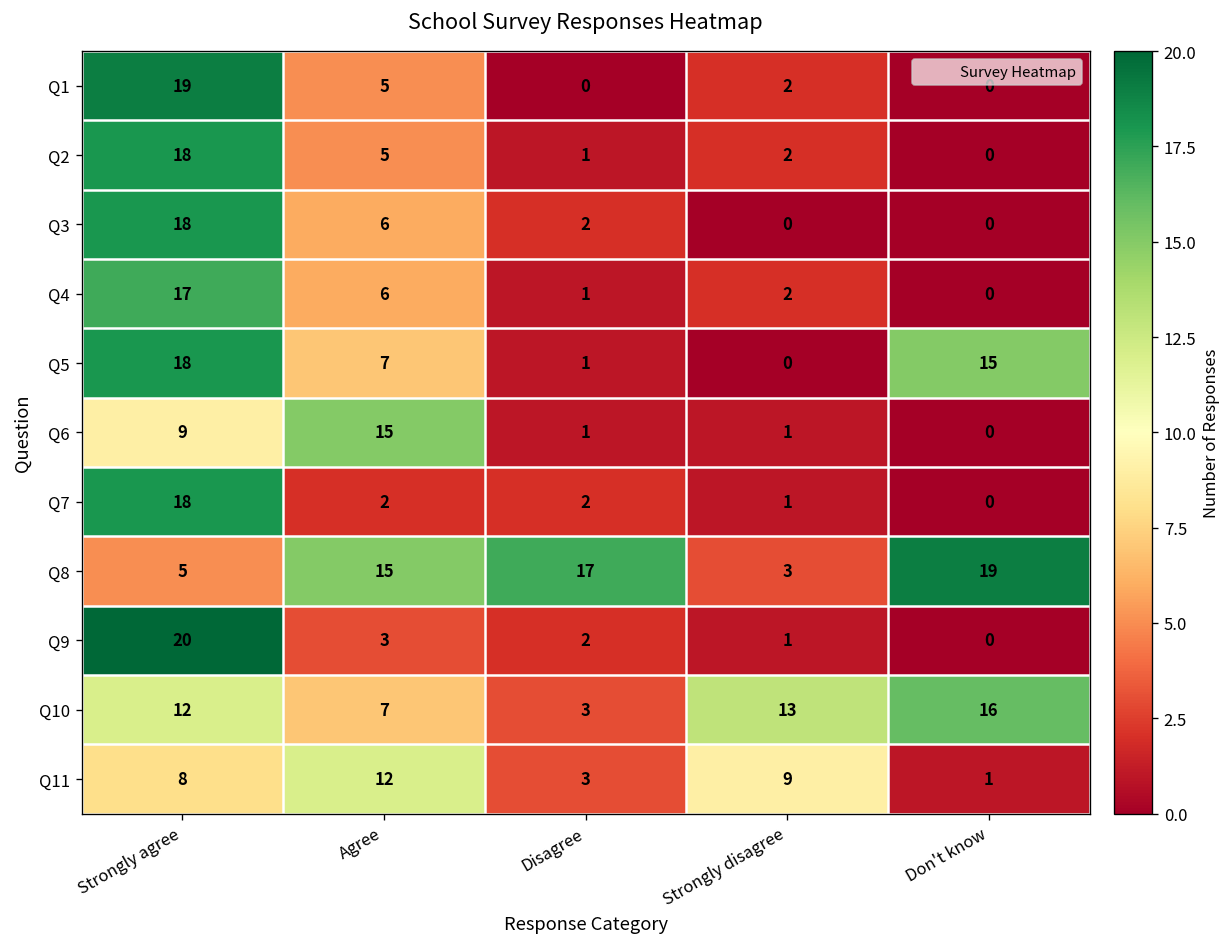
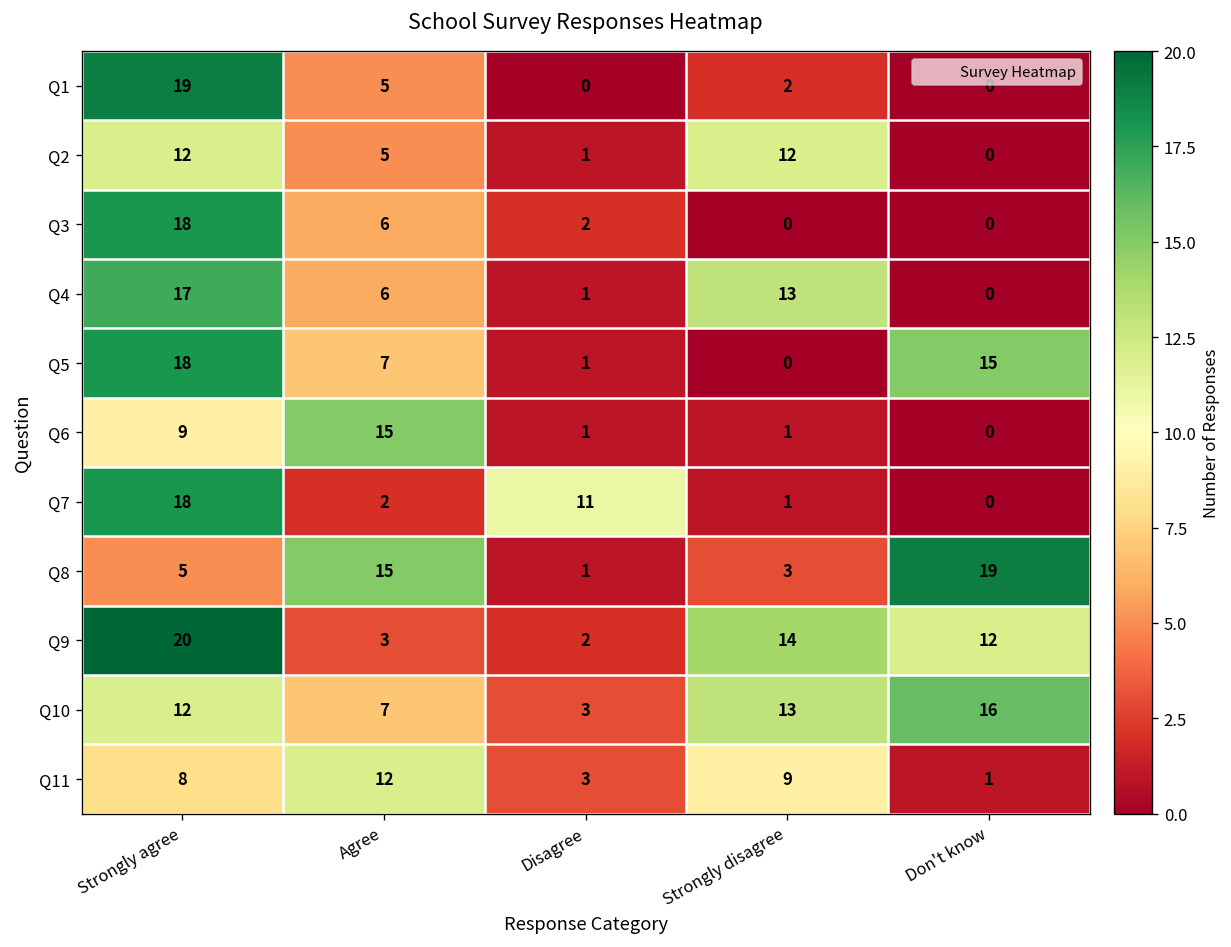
  {
    "Q1": {
      "Strongly agree": 19,
      "Agree": 5,
      "Disagree": 0,
      "Strongly disagree": 2
    },
    "Q2": {
-     "Strongly agree": 18,
+     "Strongly agree": 12,
      "Agree": 5,
      "Disagree": 1,
-     "Strongly disagree": 2,
+     "Strongly disagree": 12,
      "Don't know": 0
    },
    "Q3": {
      "Strongly agree": 18,
      "Agree": 6,
      "Disagree": 2,
      "Strongly disagree": 0,
      "Don't know": 0
    },
    "Q4": {
      "Strongly agree": 17,
      "Agree": 6,
      "Disagree": 1,
-     "Strongly disagree": 2,
+     "Strongly disagree": 13,
      "Don't know": 0
    },
    "Q5": {
      "Strongly agree": 18,
      "Agree": 7,
      "Disagree": 1,
      "Strongly disagree": 0,
      "Don't know": 15
    },
    "Q6": {
      "Strongly agree": 9,
      "Agree": 15,
      "Disagree": 1,
      "Strongly disagree": 1,
      "Don't know": 0
    },
    "Q7": {
      "Strongly agree": 18,
      "Agree": 2,
-     "Disagree": 2,
+     "Disagree": 11,
      "Strongly disagree": 1,
      "Don't know": 0
    },
    "Q8": {
      "Strongly agree": 5,
      "Agree": 15,
-     "Disagree": 17,
+     "Disagree": 1,
      "Strongly disagree": 3,
      "Don't know": 19
    },
    "Q9": {
      "Strongly agree": 20,
      "Agree": 3,
      "Disagree": 2,
-     "Strongly disagree": 1,
-     "Don't know": 0
+     "Strongly disagree": 14,
+     "Don't know": 12
    },
    "Q10": {
      "Strongly agree": 12,
      "Agree": 7,
      "Disagree": 3,
      "Strongly disagree": 13,
      "Don't know": 16
    },
    "Q11": {
      "Strongly agree": 8,
      "Agree": 12,
      "Disagree": 3,
      "Strongly disagree": 9,
      "Don't know": 1
    }
  }
